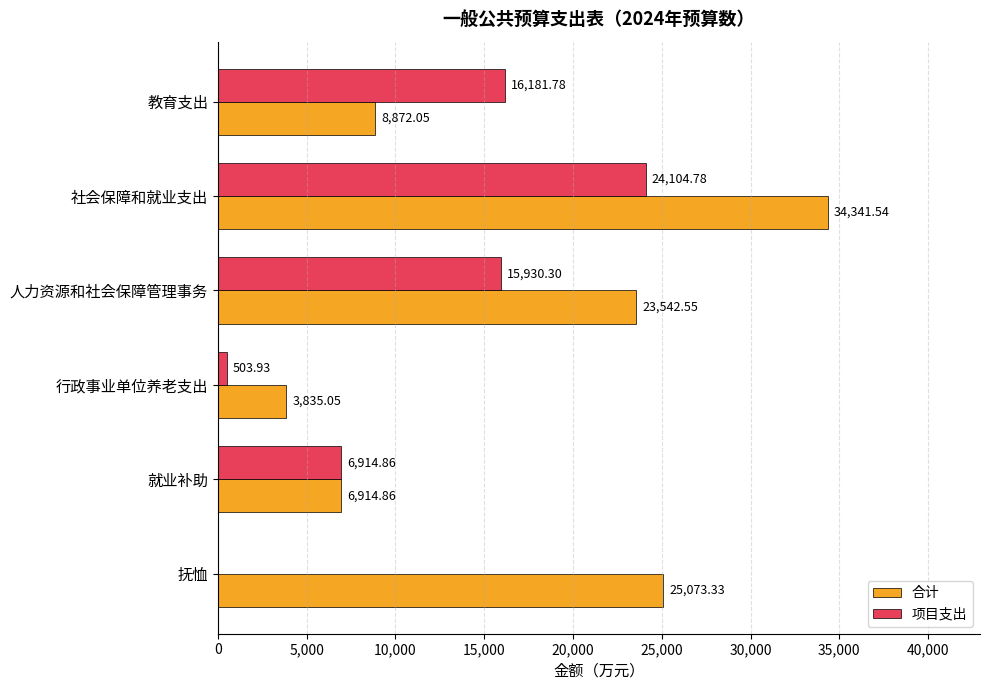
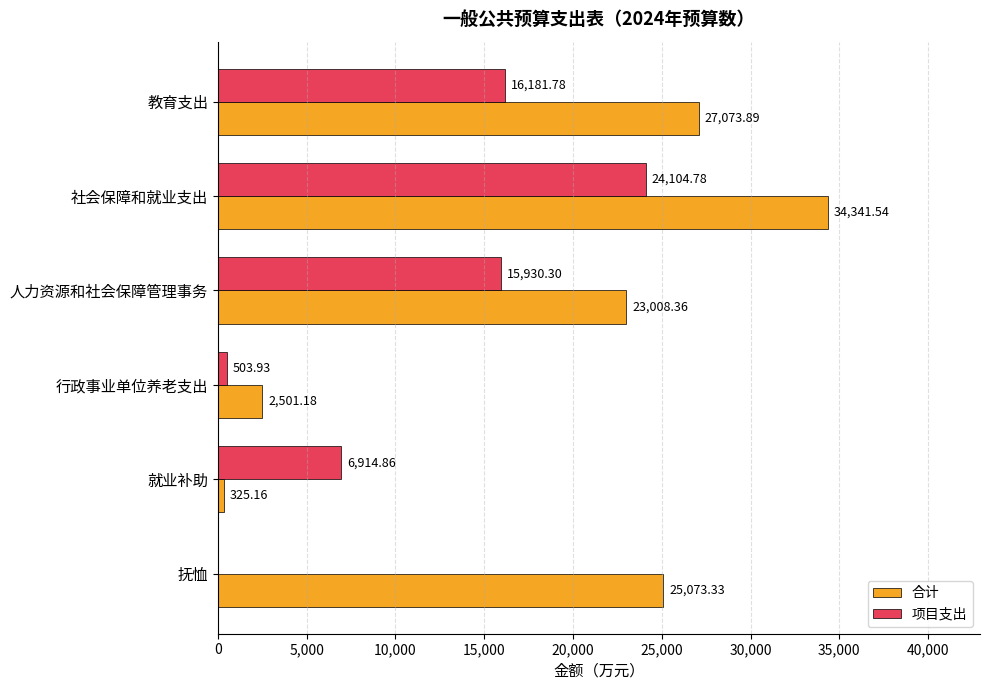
  {
    "合计": {
-     "教育支出": "8,872.05",
+     "教育支出": "27,073.89",
      "社会保障和就业支出": "34,341.54",
-     "人力资源和社会保障管理事务": "23,542.55",
-     "行政事业单位养老支出": "3,835.05",
-     "就业补助": "6,914.86",
+     "人力资源和社会保障管理事务": "23,008.36",
+     "行政事业单位养老支出": "2,501.18",
+     "就业补助": "325.16",
      "抚恤": "25,073.33"
    },
    "项目支出": {
      "教育支出": "16,181.78",
      "社会保障和就业支出": "24,104.78",
      "人力资源和社会保障管理事务": "15,930.30",
      "行政事业单位养老支出": "503.93",
      "就业补助": "6,914.86"
    }
  }
